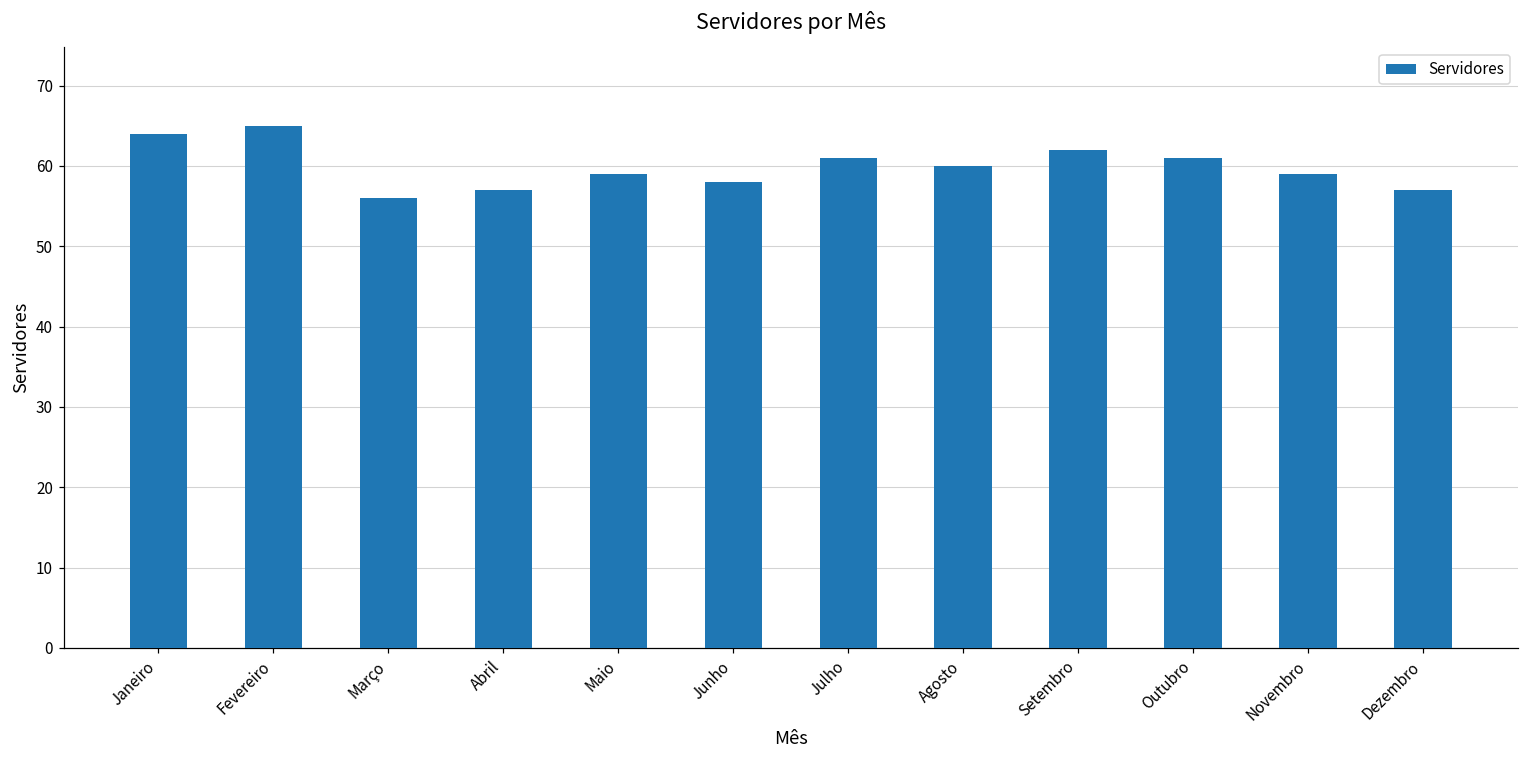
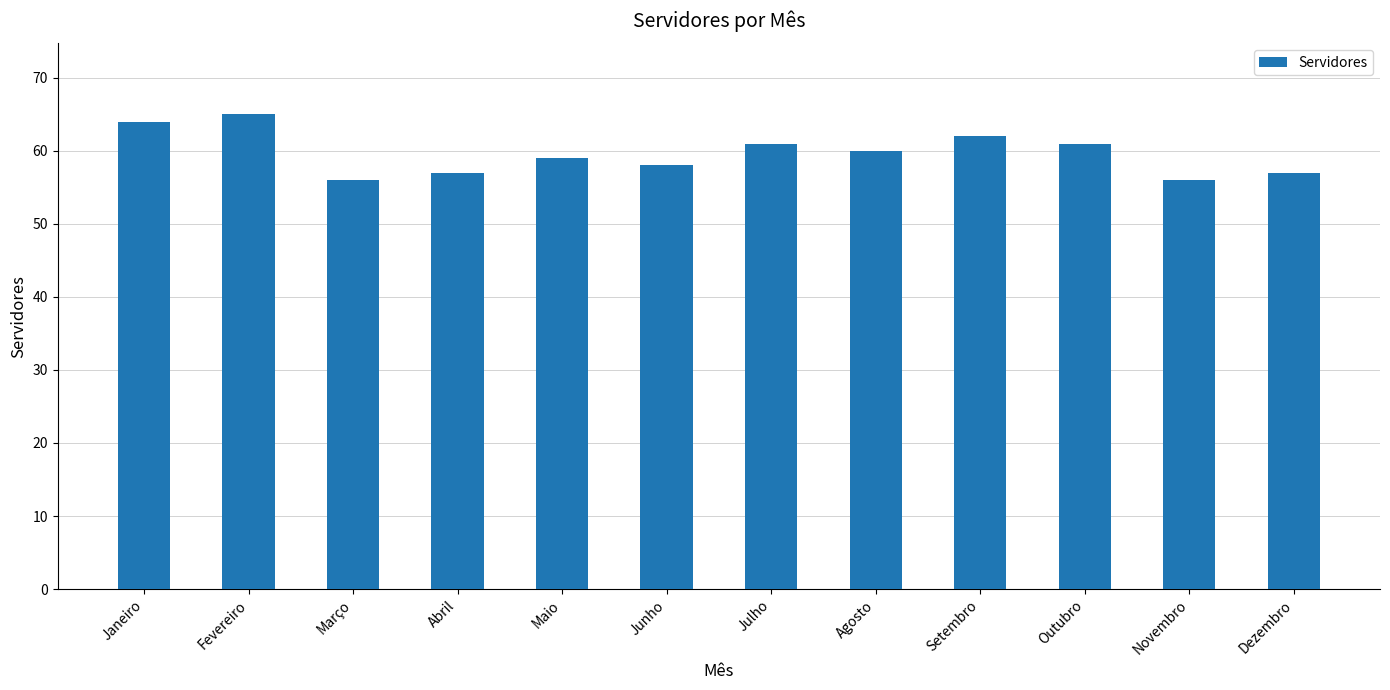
  {
    "Janeiro": 64,
    "Fevereiro": 65,
    "Março": 56,
    "Abril": 57,
    "Maio": 59,
    "Junho": 58,
    "Julho": 61,
    "Agosto": 60,
    "Setembro": 62,
    "Outubro": 61,
-   "Novembro": 59,
+   "Novembro": 56,
    "Dezembro": 57
  }
